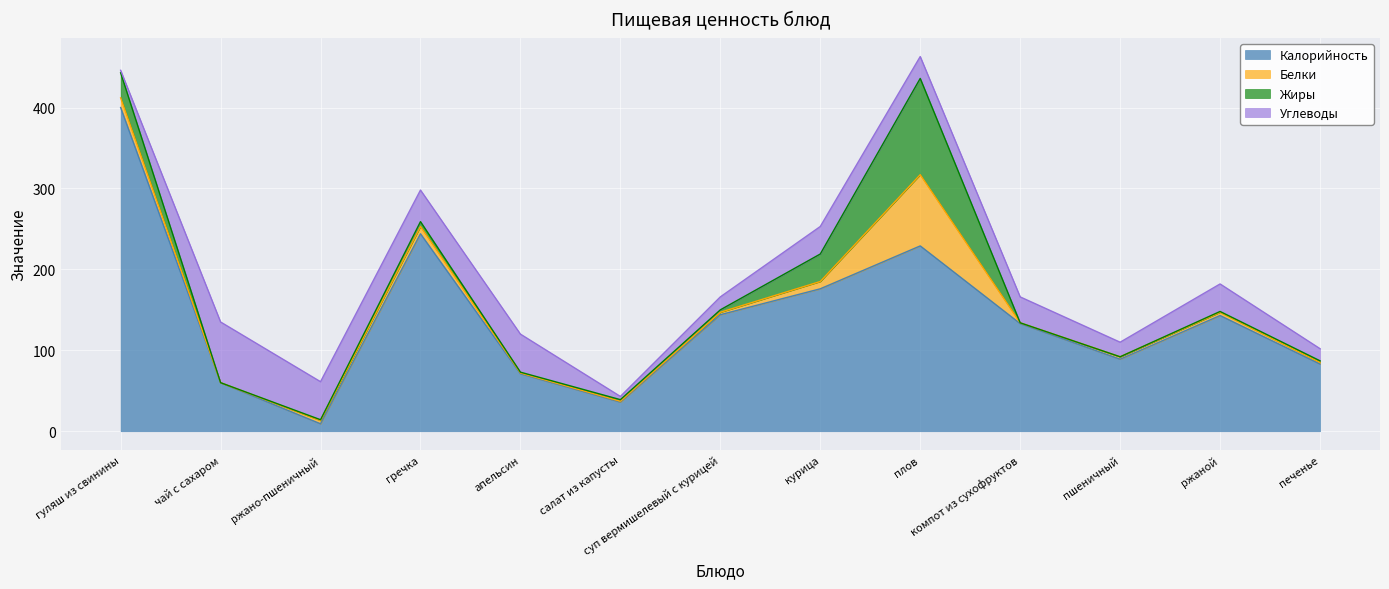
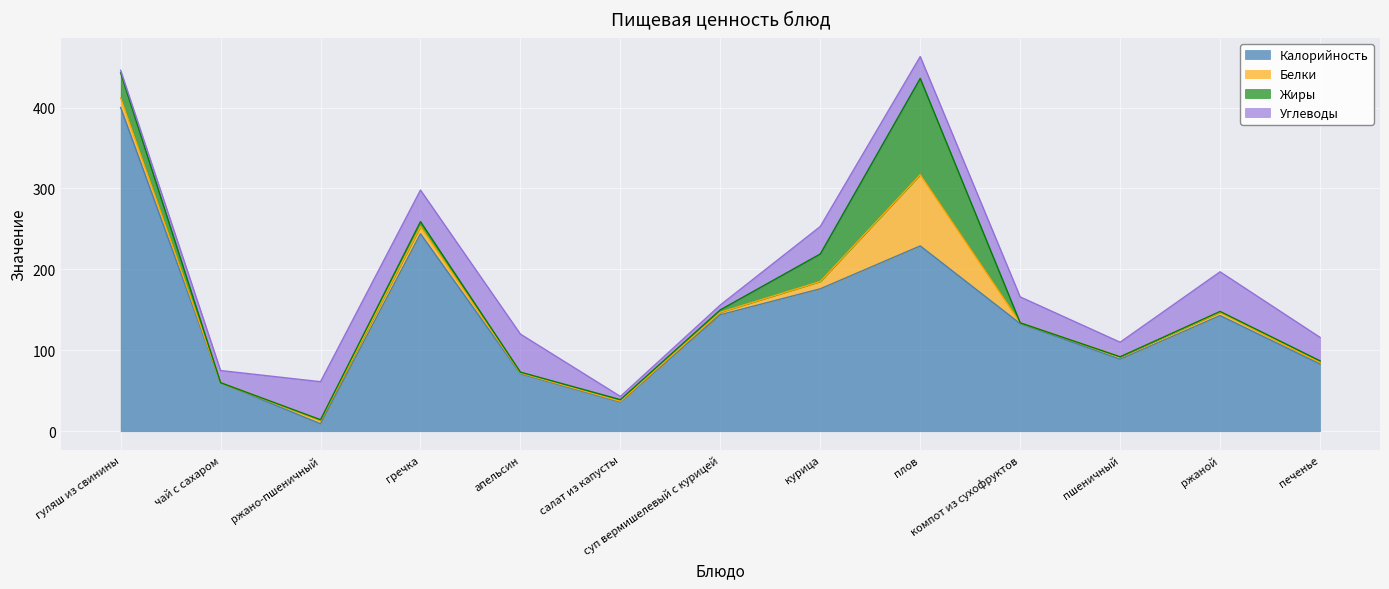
  {
    "Калорийность": {
      "гуляш из свинины": 400,
      "ржано-пшеничный": 10,
      "гречка": 240,
      "курица": 180,
      "плов": 230,
      "ржаной": 140
    },
    "Белки": {
      "гуляш из свинины": 10,
      "гречка": 10,
      "курица": 10,
      "плов": 90
    },
    "Жиры": {
      "гречка": 10,
      "курица": 30,
      "плов": 120
    },
    "Углеводы": {
-     "чай с сахаром": 80,
+     "чай с сахаром": 20,
      "ржано-пшеничный": 50,
      "гречка": 40,
      "апельсин": 50,
      "салат из капусты": 0,
-     "суп вермишелевый с курицей": 20,
+     "суп вермишелевый с курицей": 10,
      "курица": 30,
      "плов": 30,
      "компот из сухофруктов": 30,
      "пшеничный": 20,
-     "ржаной": 30,
-     "печенье": 20
+     "ржаной": 50,
+     "печенье": 30
    }
  }
